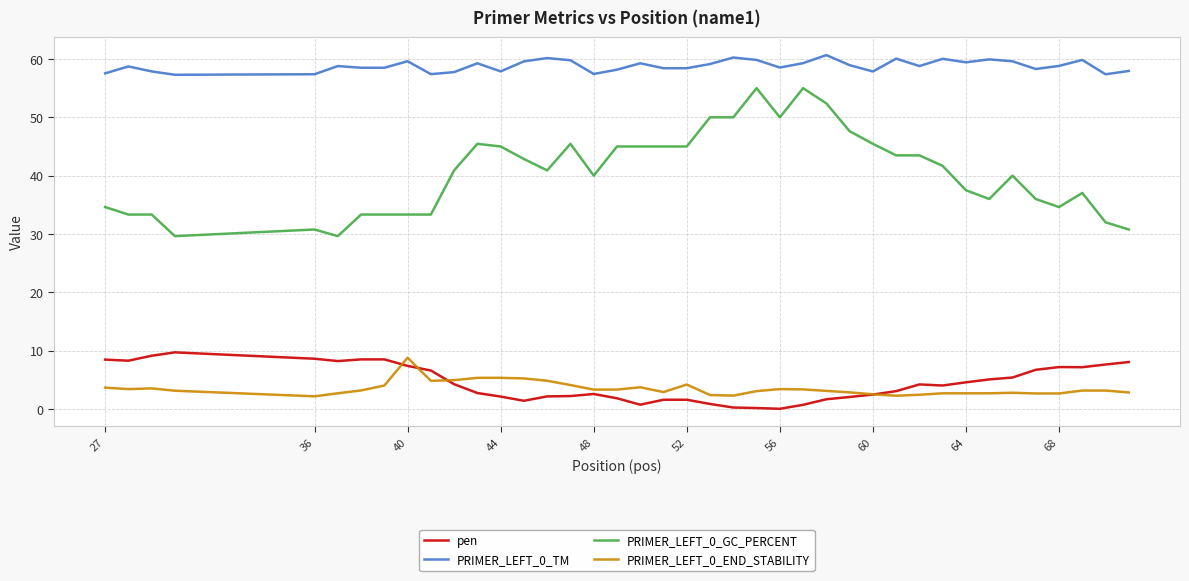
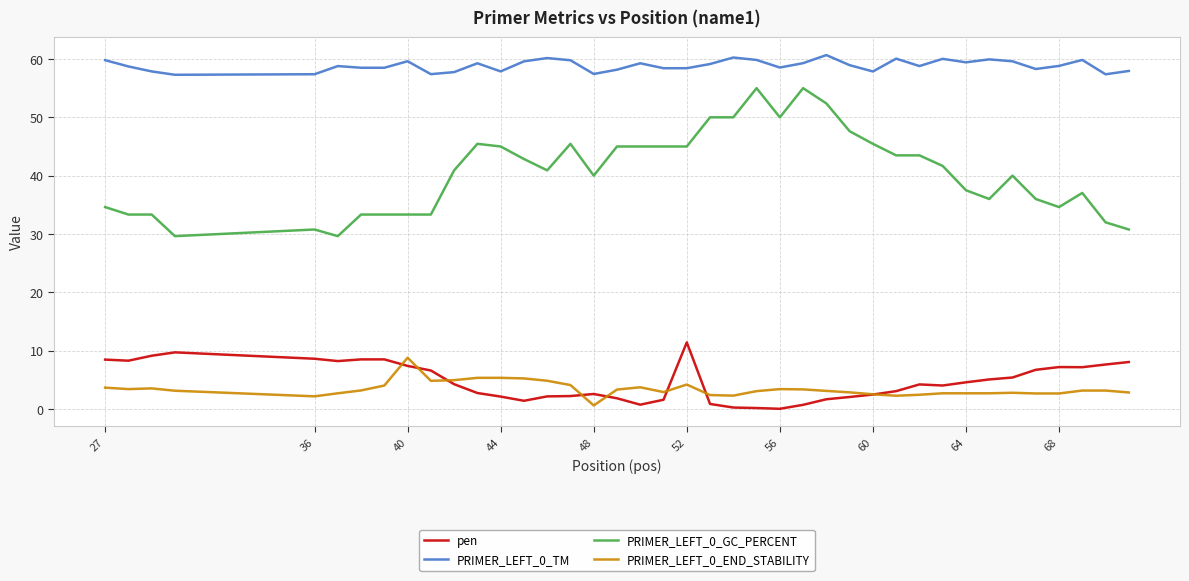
  {
    "pen": {
      "27": 8,
      "36": 9,
      "40": 7,
      "44": 2,
      "48": 3,
-     "52": 2,
+     "52": 11,
      "56": 0,
      "64": 5,
      "68": 7
    },
    "PRIMER_LEFT_0_TM": {
-     "27": 58,
+     "27": 60,
      "36": 57,
      "40": 60,
      "44": 58,
      "48": 57,
      "52": 58,
      "56": 59,
      "60": 58,
      "64": 59,
      "68": 59
    },
    "PRIMER_LEFT_0_GC_PERCENT": {
      "27": 35,
      "36": 31,
      "40": 33,
      "44": 45,
      "48": 40,
      "52": 45,
      "56": 50,
      "60": 45,
      "64": 38,
      "68": 35
    },
    "PRIMER_LEFT_0_END_STABILITY": {
      "27": 4,
      "36": 2,
      "40": 9,
      "44": 5,
-     "48": 3,
+     "48": 1,
      "52": 4,
      "56": 3,
      "64": 3,
      "68": 3
    }
  }
